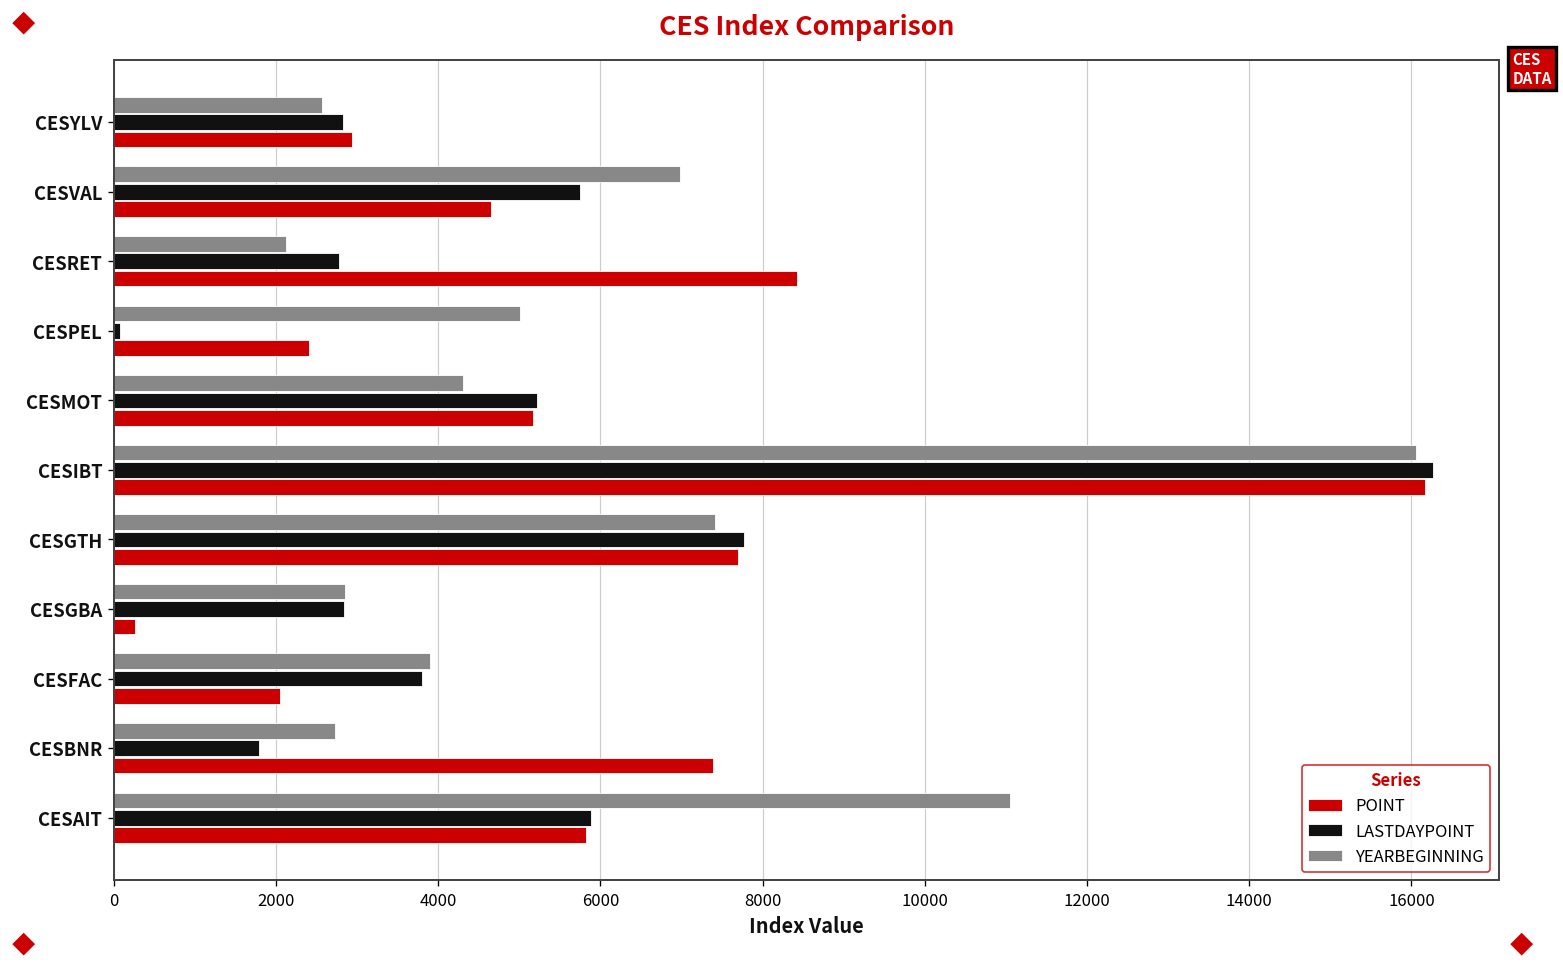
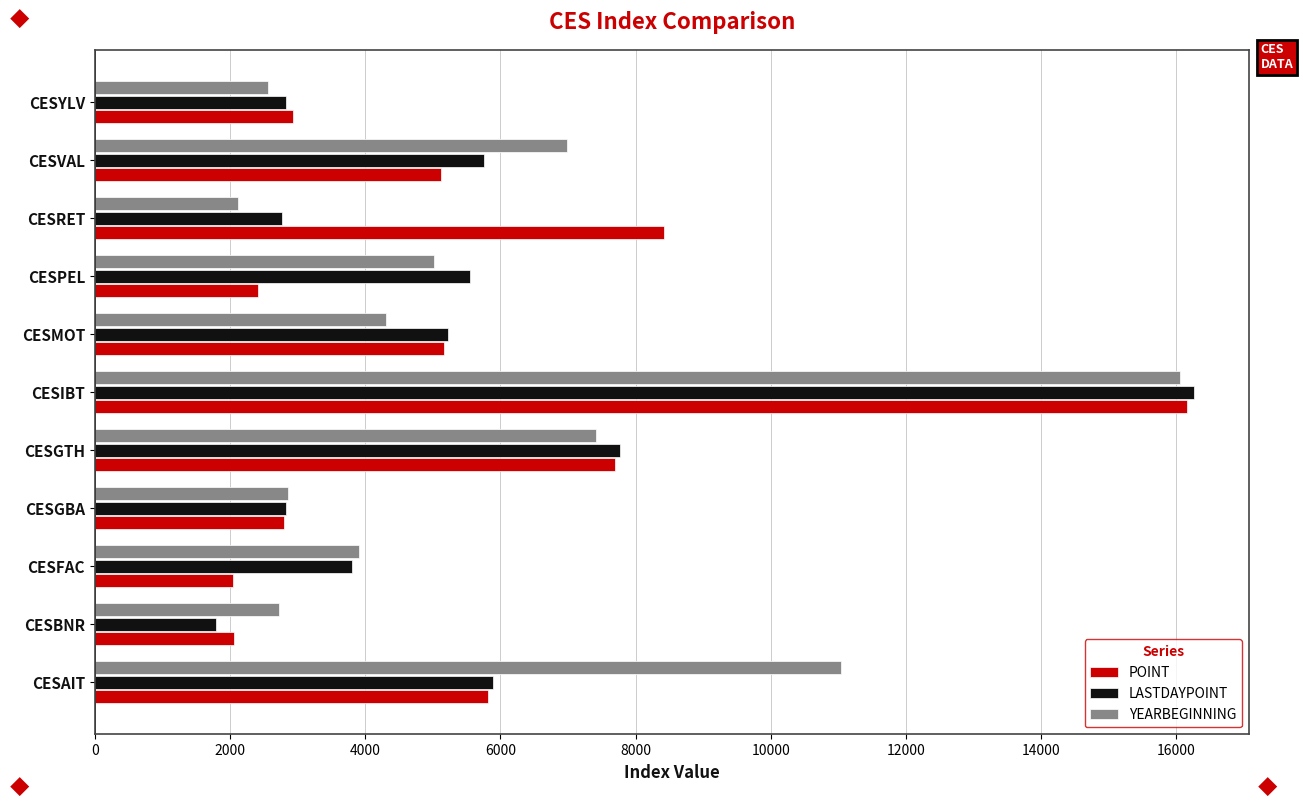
  {
    "POINT": {
      "CESYLV": 2900,
-     "CESVAL": 4600,
+     "CESVAL": 5100,
      "CESRET": 8400,
      "CESPEL": 2400,
      "CESMOT": 5200,
      "CESIBT": 16200,
      "CESGTH": 7700,
-     "CESGBA": 300,
+     "CESGBA": 2800,
      "CESFAC": 2000,
-     "CESBNR": 7400,
+     "CESBNR": 2100,
      "CESAIT": 5800
    },
    "LASTDAYPOINT": {
      "CESYLV": 2800,
      "CESVAL": 5800,
      "CESRET": 2800,
-     "CESPEL": 100,
+     "CESPEL": 5500,
      "CESMOT": 5200,
      "CESIBT": 16300,
      "CESGTH": 7800,
      "CESGBA": 2800,
      "CESFAC": 3800,
      "CESBNR": 1800,
      "CESAIT": 5900
    },
    "YEARBEGINNING": {
      "CESYLV": 2600,
      "CESVAL": 7000,
      "CESRET": 2100,
      "CESPEL": 5000,
      "CESMOT": 4300,
      "CESIBT": 16100,
      "CESGTH": 7400,
      "CESGBA": 2900,
      "CESFAC": 3900,
      "CESBNR": 2700,
      "CESAIT": 11000
    }
  }
